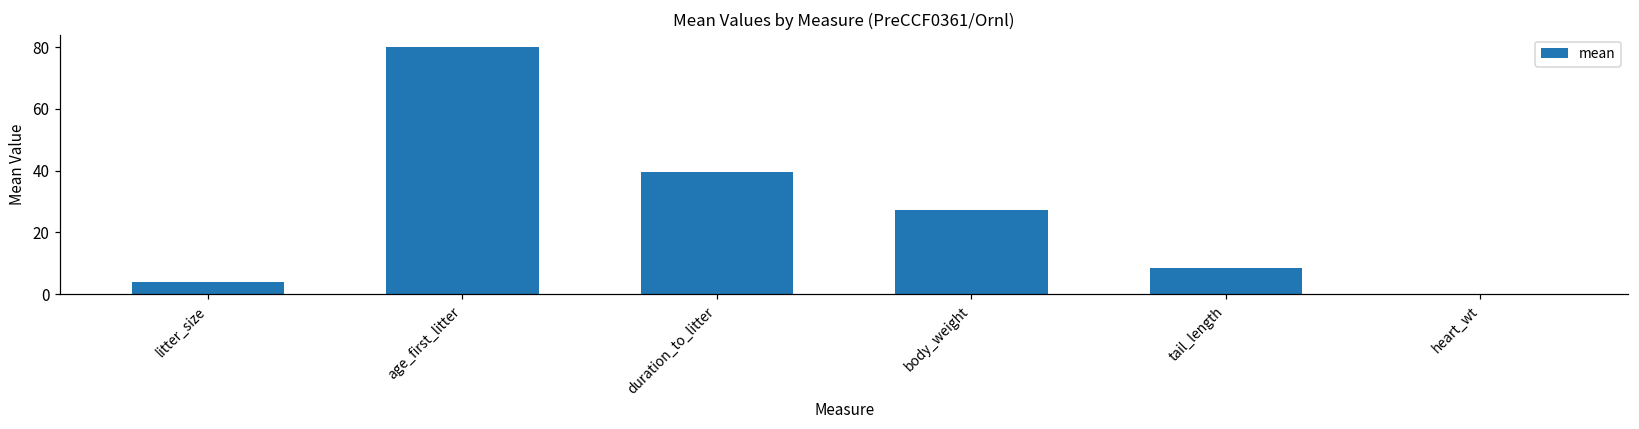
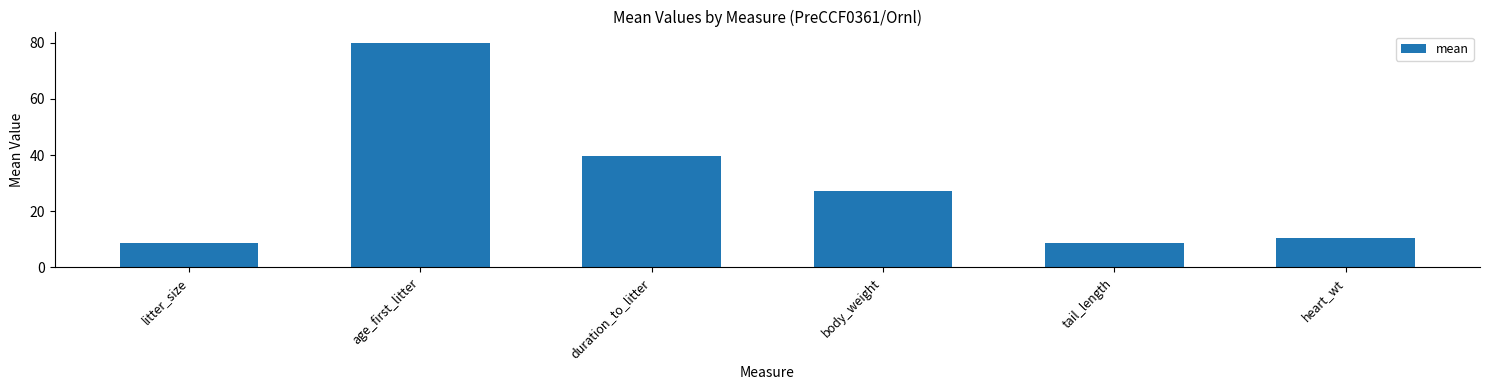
  {
-   "litter_size": 4,
+   "litter_size": 9,
    "age_first_litter": 80,
    "duration_to_litter": 40,
    "body_weight": 27,
    "tail_length": 9,
-   "heart_wt": 0
+   "heart_wt": 11
  }
